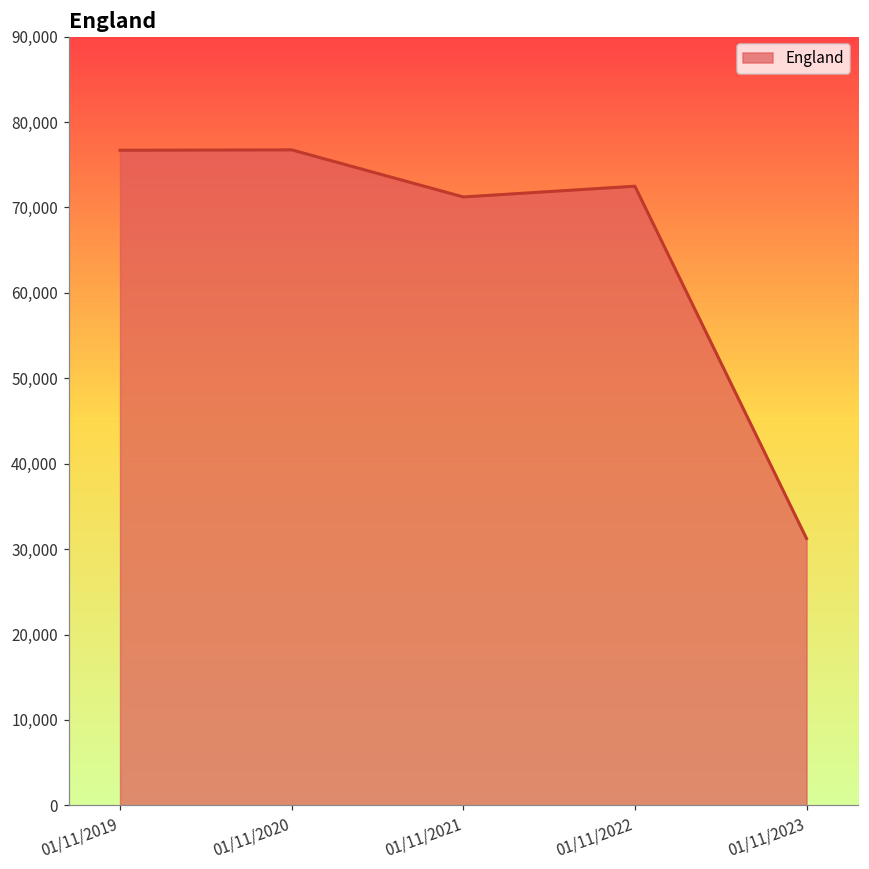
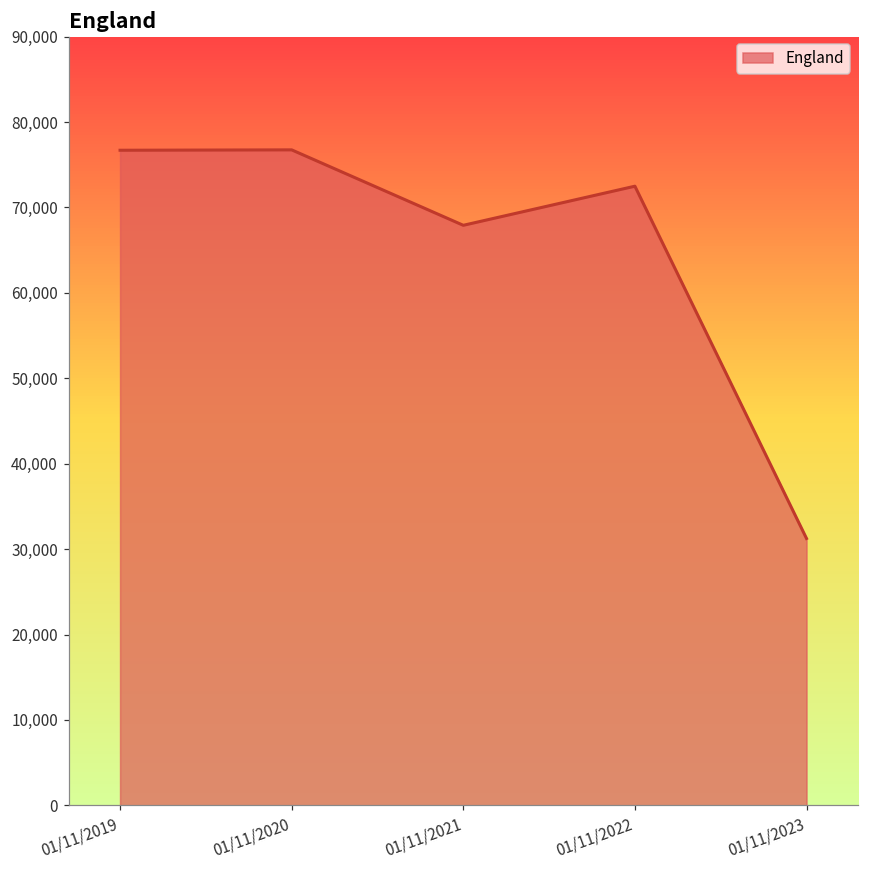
  {
    "01/11/2019": "77,000",
    "01/11/2020": "77,000",
-   "01/11/2021": "71,000",
+   "01/11/2021": "68,000",
    "01/11/2022": "72,000",
    "01/11/2023": "31,000"
  }
